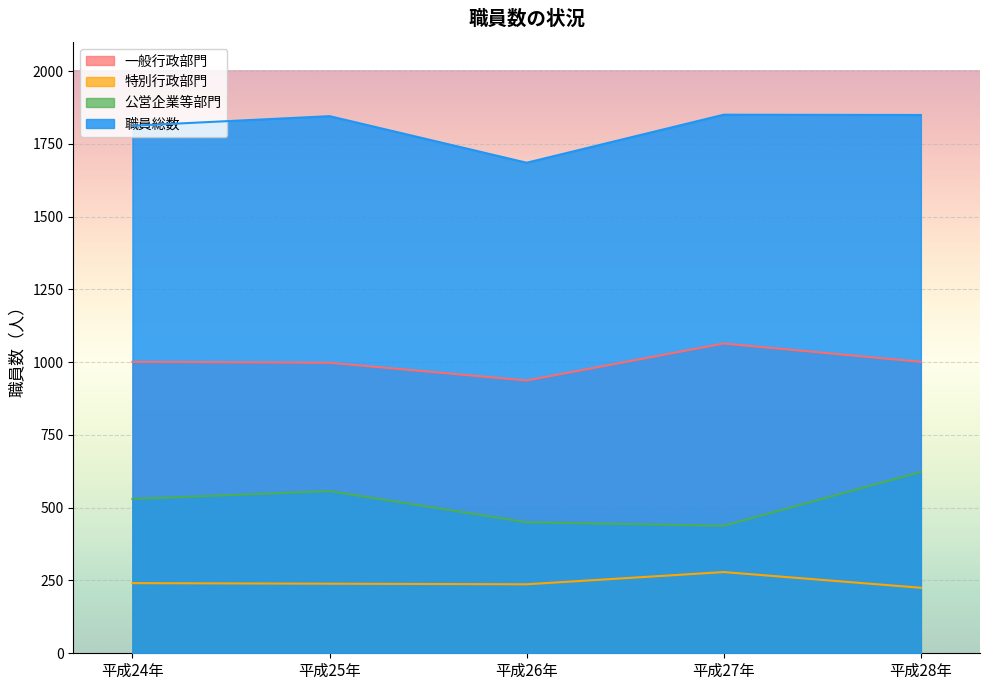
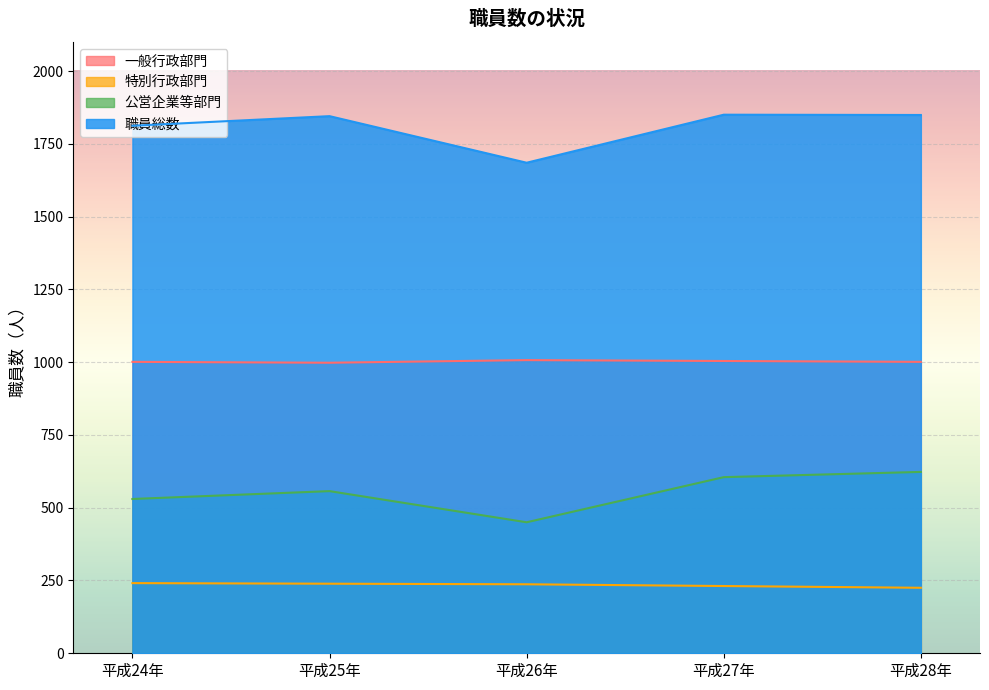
  {
    "一般行政部門": {
      "平成24年": 1000,
      "平成25年": 1000,
-     "平成26年": 940,
-     "平成27年": 1060,
+     "平成26年": 1010,
+     "平成27年": 1000,
      "平成28年": 1000
    },
    "特別行政部門": {
      "平成24年": 240,
      "平成25年": 240,
      "平成26年": 240,
-     "平成27年": 280,
+     "平成27年": 230,
      "平成28年": 230
    },
    "公営企業等部門": {
      "平成24年": 530,
      "平成25年": 560,
      "平成26年": 450,
-     "平成27年": 440,
+     "平成27年": 610,
      "平成28年": 620
    },
    "職員総数": {
      "平成25年": 1850,
      "平成26年": 1690,
      "平成27年": 1850,
      "平成28年": 1850
    }
  }
